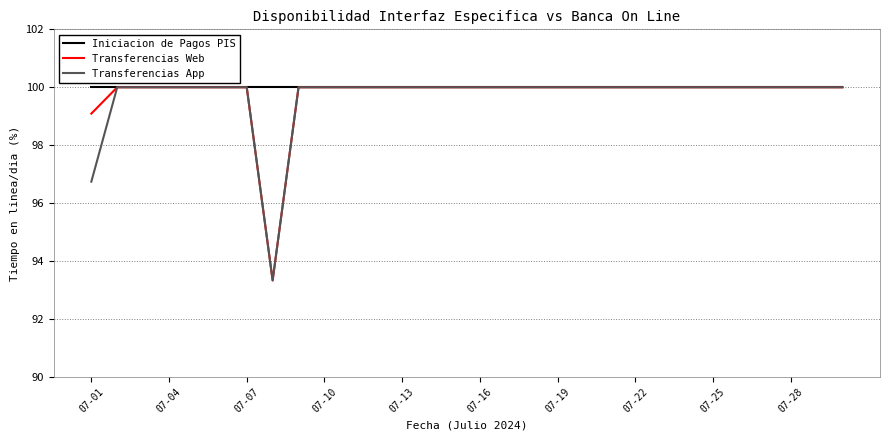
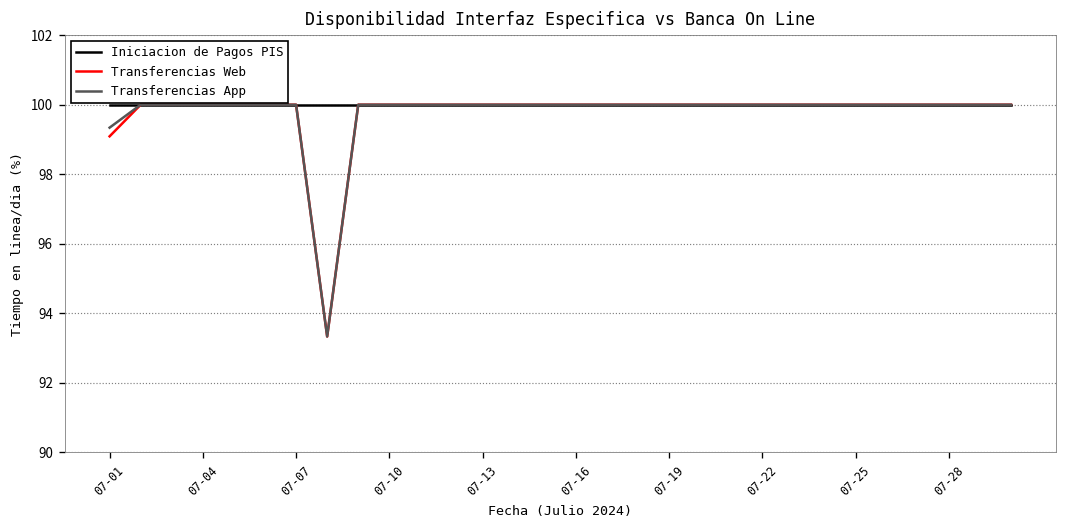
  {
    "Iniciacion de Pagos PIS": {
      "07-01": 100.0
    },
    "Transferencias Web": {
      "07-01": 99.1
    },
    "Transferencias App": {
-     "07-01": 96.7
+     "07-01": 99.3
    }
  }
